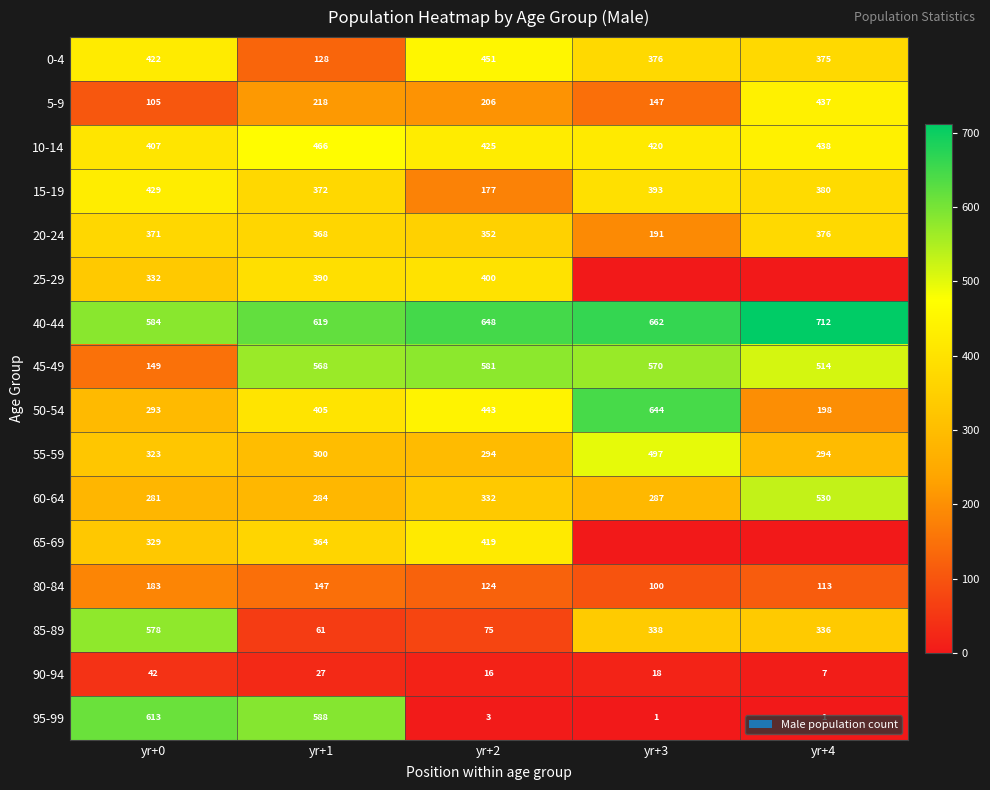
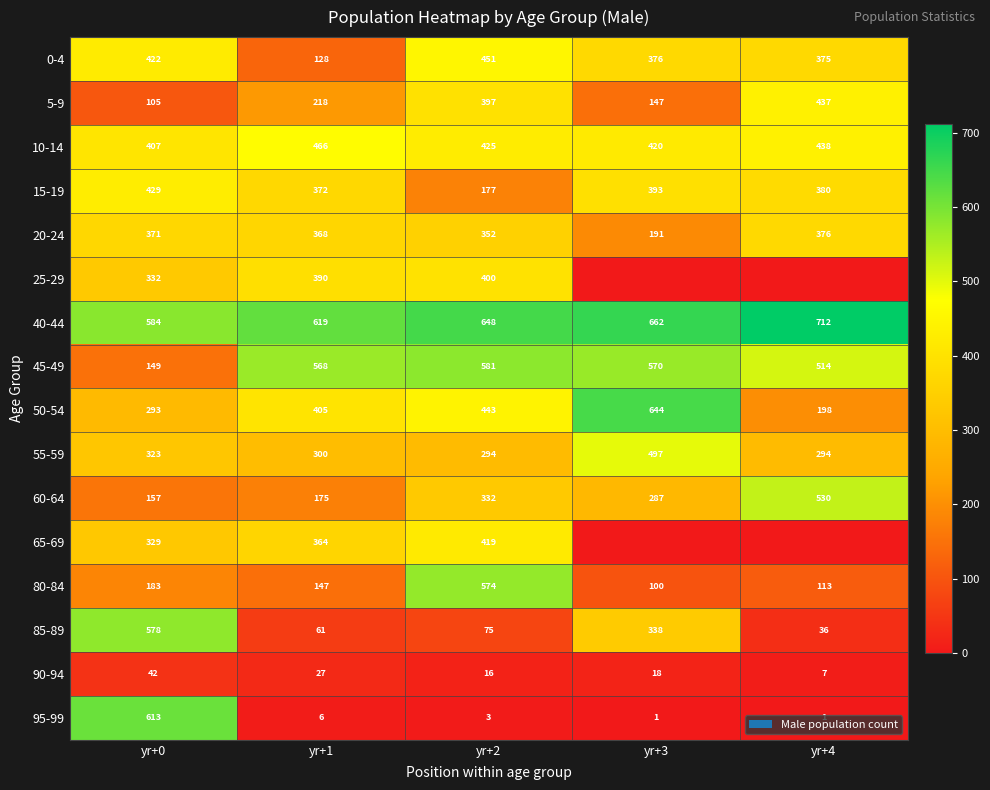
  {
    "0-4": {
      "yr+0": 422,
      "yr+1": 128,
      "yr+2": 451,
      "yr+3": 376,
      "yr+4": 375
    },
    "5-9": {
      "yr+0": 105,
      "yr+1": 218,
-     "yr+2": 206,
+     "yr+2": 397,
      "yr+3": 147,
      "yr+4": 437
    },
    "10-14": {
      "yr+0": 407,
      "yr+1": 466,
      "yr+2": 425,
      "yr+3": 420,
      "yr+4": 438
    },
    "15-19": {
      "yr+0": 429,
      "yr+1": 372,
      "yr+2": 177,
      "yr+3": 393,
      "yr+4": 380
    },
    "20-24": {
      "yr+0": 371,
      "yr+1": 368,
      "yr+2": 352,
      "yr+3": 191,
      "yr+4": 376
    },
    "25-29": {
      "yr+0": 332,
      "yr+1": 390,
      "yr+2": 400
    },
    "40-44": {
      "yr+0": 584,
      "yr+1": 619,
      "yr+2": 648,
      "yr+3": 662,
      "yr+4": 712
    },
    "45-49": {
      "yr+0": 149,
      "yr+1": 568,
      "yr+2": 581,
      "yr+3": 570,
      "yr+4": 514
    },
    "50-54": {
      "yr+0": 293,
      "yr+1": 405,
      "yr+2": 443,
      "yr+3": 644,
      "yr+4": 198
    },
    "55-59": {
      "yr+0": 323,
      "yr+1": 300,
      "yr+2": 294,
      "yr+3": 497,
      "yr+4": 294
    },
    "60-64": {
-     "yr+0": 281,
-     "yr+1": 284,
+     "yr+0": 157,
+     "yr+1": 175,
      "yr+2": 332,
      "yr+3": 287,
      "yr+4": 530
    },
    "65-69": {
      "yr+0": 329,
      "yr+1": 364,
      "yr+2": 419
    },
    "80-84": {
      "yr+0": 183,
      "yr+1": 147,
-     "yr+2": 124,
+     "yr+2": 574,
      "yr+3": 100,
      "yr+4": 113
    },
    "85-89": {
      "yr+0": 578,
      "yr+1": 61,
      "yr+2": 75,
      "yr+3": 338,
-     "yr+4": 336
+     "yr+4": 36
    },
    "90-94": {
      "yr+0": 42,
      "yr+1": 27,
      "yr+2": 16,
      "yr+3": 18,
      "yr+4": 7
    },
    "95-99": {
      "yr+0": 613,
-     "yr+1": 588,
+     "yr+1": 6,
      "yr+2": 3,
      "yr+3": 1
    }
  }
